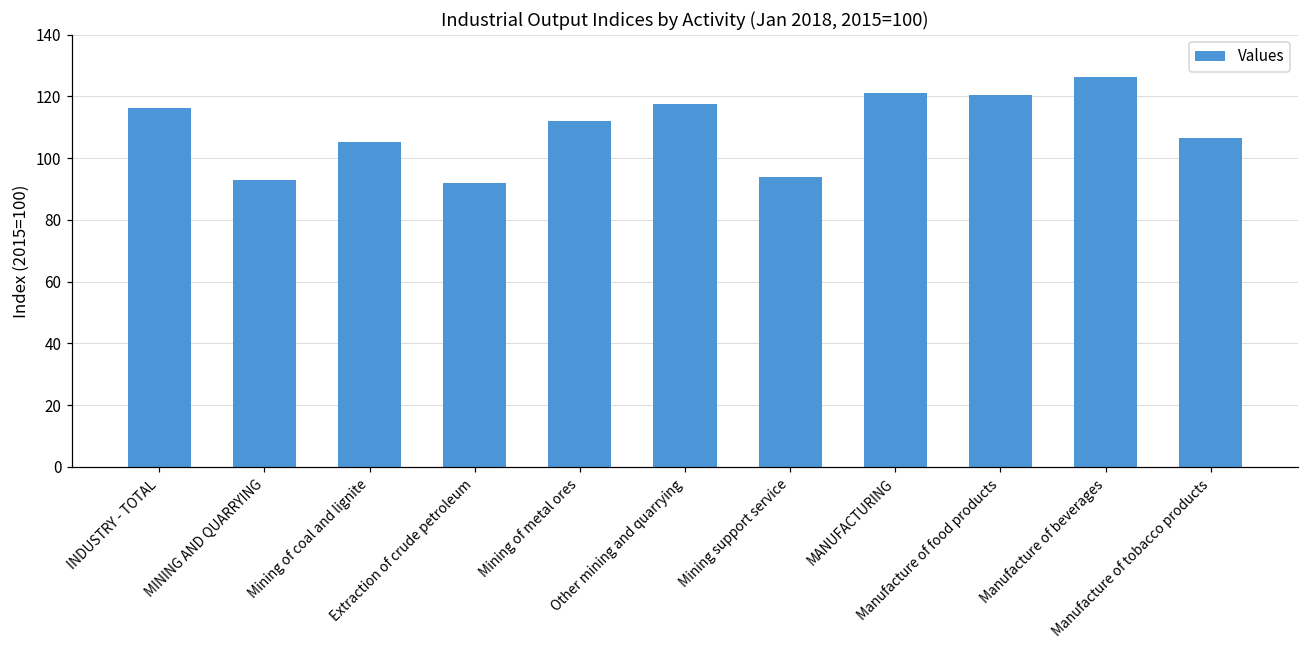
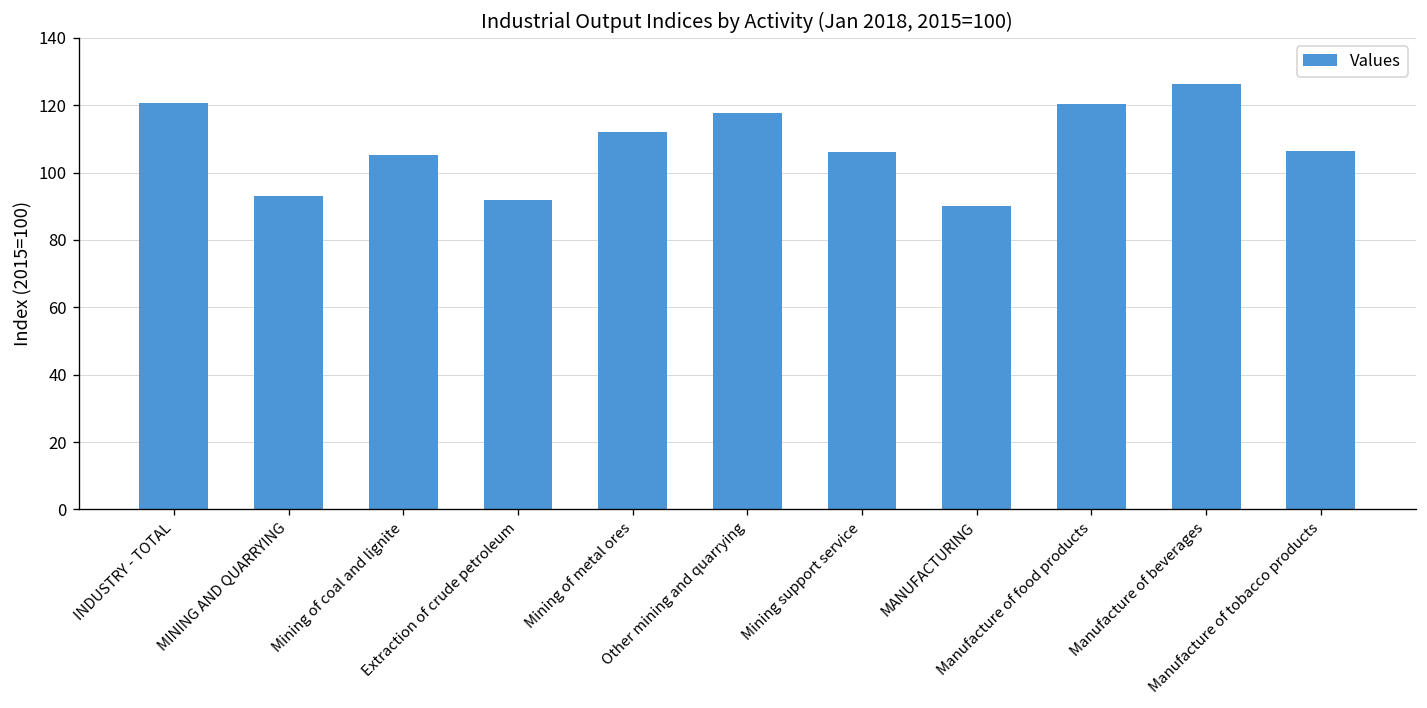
  {
-   "INDUSTRY - TOTAL": 116,
+   "INDUSTRY - TOTAL": 121,
    "MINING AND QUARRYING": 93,
    "Mining of coal and lignite": 105,
    "Extraction of crude petroleum": 92,
    "Mining of metal ores": 112,
    "Other mining and quarrying": 118,
-   "Mining support service": 94,
-   "MANUFACTURING": 121,
+   "Mining support service": 106,
+   "MANUFACTURING": 90,
    "Manufacture of food products": 121,
    "Manufacture of beverages": 126,
    "Manufacture of tobacco products": 106
  }
